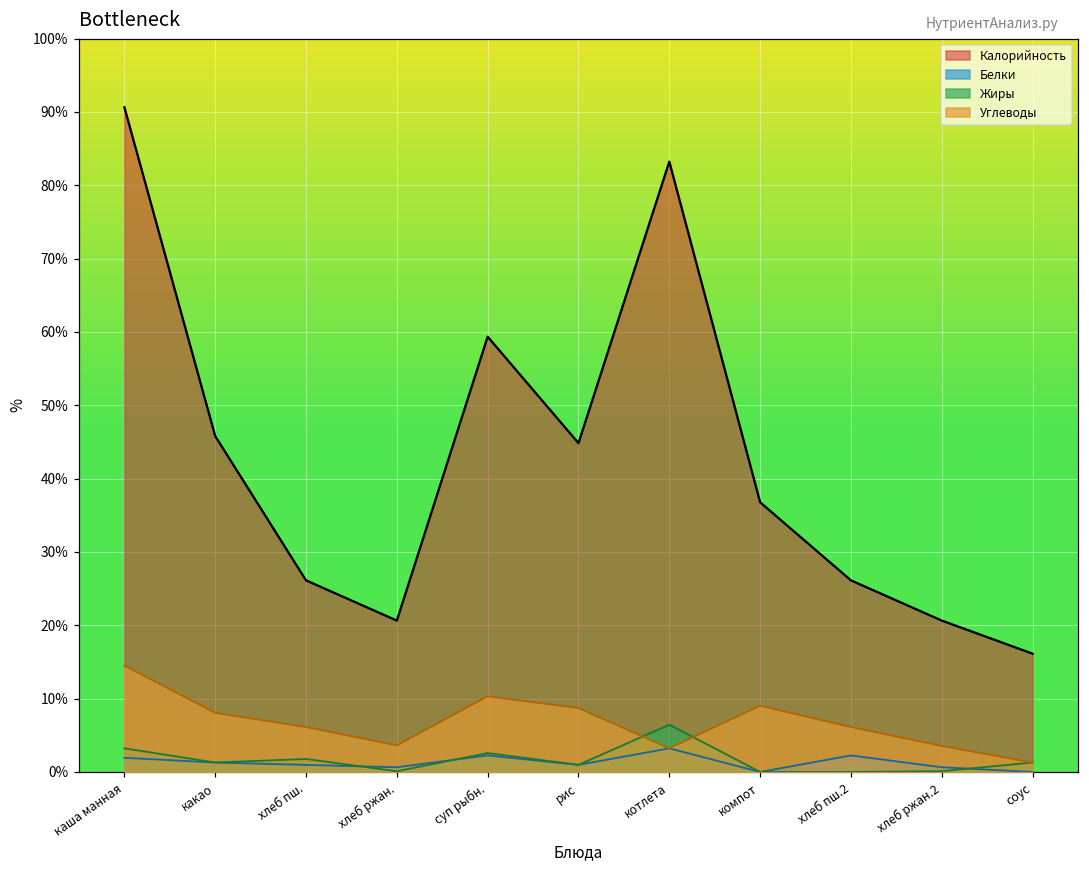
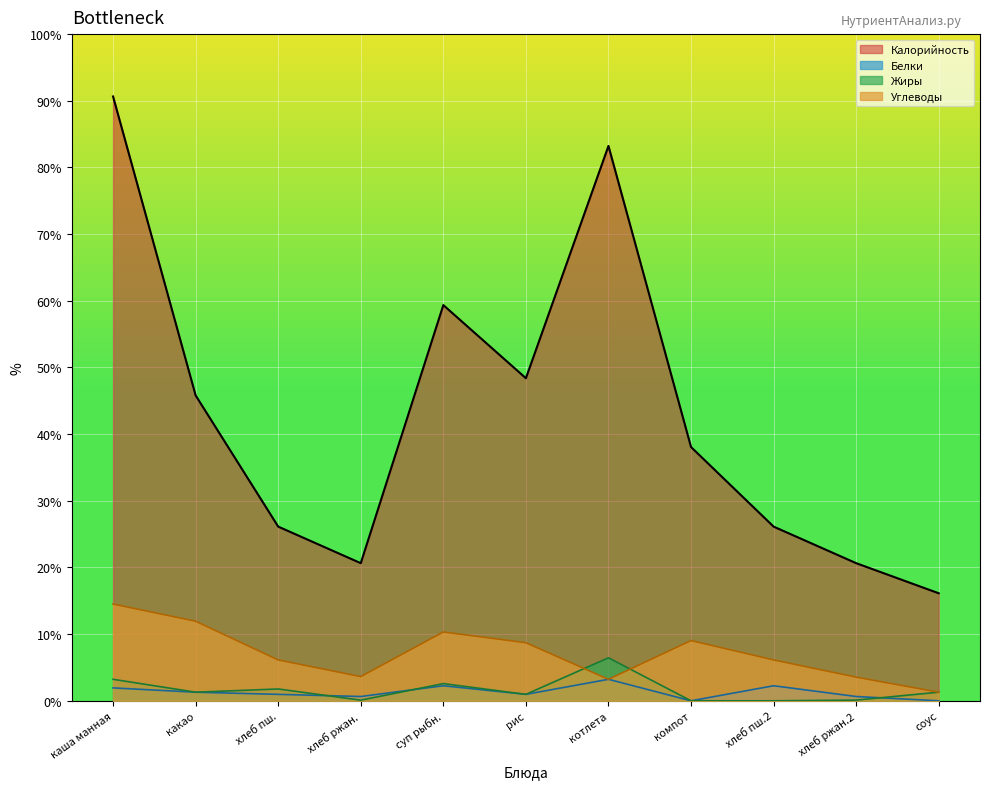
  {
    "Калорийность": {
      "каша манная": "91%",
      "какао": "46%",
      "хлеб пш.": "26%",
      "хлеб ржан.": "21%",
      "суп рыбн.": "59%",
-     "рис": "45%",
+     "рис": "48%",
      "котлета": "83%",
-     "компот": "37%",
+     "компот": "38%",
      "хлеб пш.2": "26%",
      "хлеб ржан.2": "21%",
      "соус": "16%"
    },
    "Белки": {
      "каша манная": "2%",
      "хлеб пш.": "1%",
      "хлеб ржан.": "1%",
      "хлеб пш.2": "2%",
      "хлеб ржан.2": "1%",
      "соус": "0%"
    },
    "Жиры": {
      "каша манная": "3%",
      "хлеб пш.": "2%",
      "хлеб ржан.": "0%",
      "котлета": "6%",
      "хлеб пш.2": "0%",
      "хлеб ржан.2": "0%"
    },
    "Углеводы": {
      "каша манная": "15%",
-     "какао": "8%",
+     "какао": "12%",
      "хлеб пш.": "6%",
      "хлеб ржан.": "4%",
      "суп рыбн.": "10%",
      "рис": "9%",
      "компот": "9%",
      "хлеб пш.2": "6%",
      "хлеб ржан.2": "4%"
    }
  }
